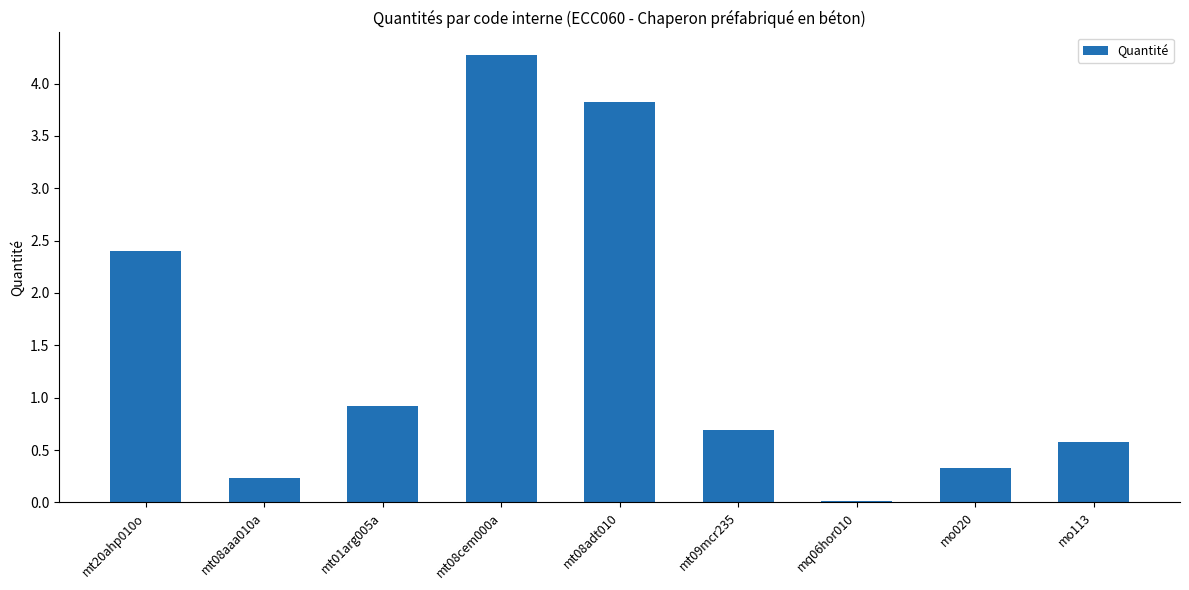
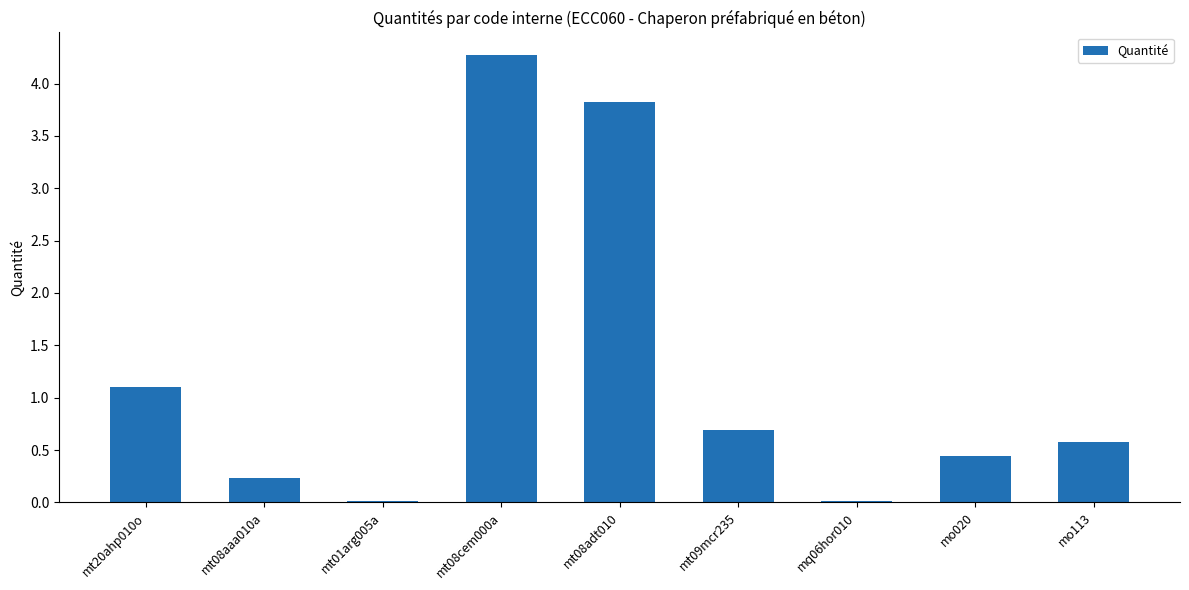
  {
-   "mt20ahp010o": 2.4,
+   "mt20ahp010o": 1.1,
    "mt08aaa010a": 0.23,
-   "mt01arg005a": 0.92,
+   "mt01arg005a": 0.02,
    "mt08cem000a": 4.28,
    "mt08adt010": 3.83,
    "mt09mcr235": 0.70,
-   "mo020": 0.33,
+   "mo020": 0.45,
    "mo113": 0.57
  }
